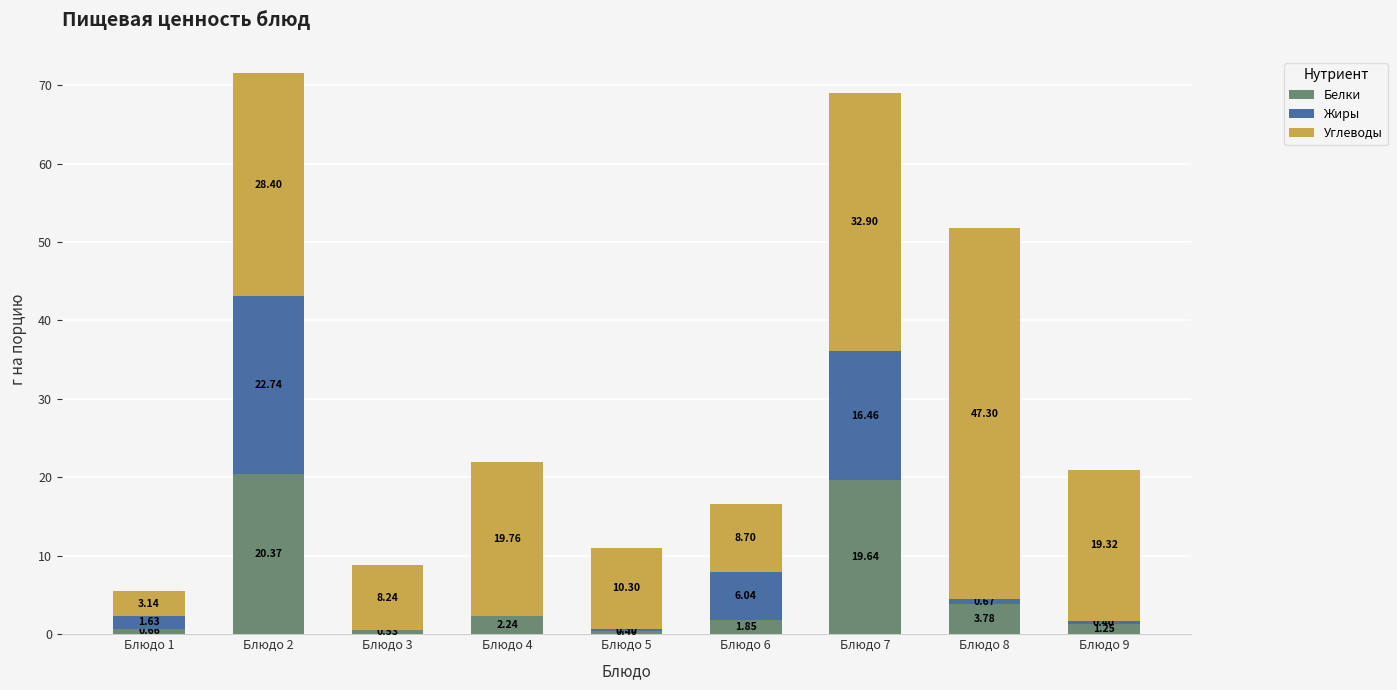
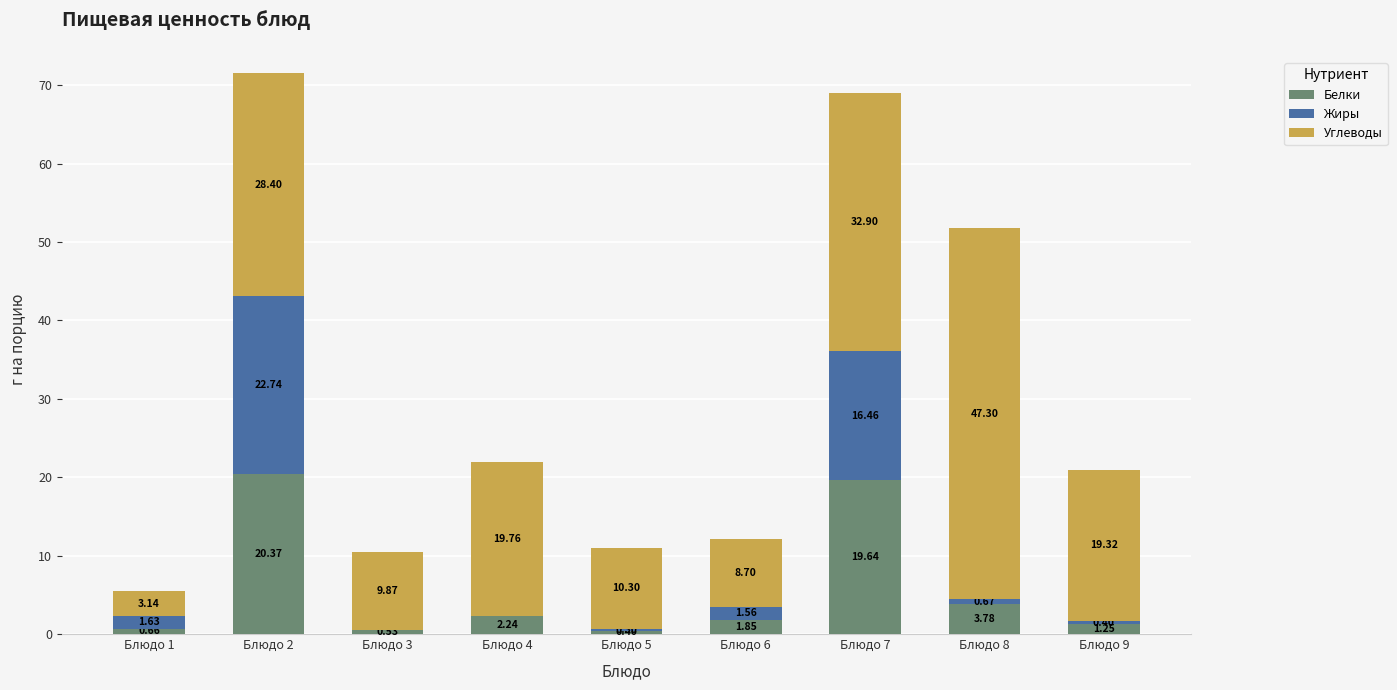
  {
    "Белки": {
      "Блюдо 1": 0.66,
      "Блюдо 2": 20.37,
      "Блюдо 3": 0.53,
      "Блюдо 4": 2.24,
      "Блюдо 6": 1.85,
      "Блюдо 7": 19.64,
      "Блюдо 8": 3.78
    },
    "Жиры": {
      "Блюдо 1": 1.63,
      "Блюдо 2": 22.74,
-     "Блюдо 6": 6.04,
+     "Блюдо 6": 1.56,
      "Блюдо 7": 16.46,
      "Блюдо 8": 0.67
    },
    "Углеводы": {
      "Блюдо 1": 3.14,
      "Блюдо 2": 28.40,
-     "Блюдо 3": 8.24,
+     "Блюдо 3": 9.87,
      "Блюдо 4": 19.76,
      "Блюдо 5": 10.30,
      "Блюдо 6": 8.70,
      "Блюдо 7": 32.90,
      "Блюдо 8": 47.30,
      "Блюдо 9": 19.32
    }
  }
